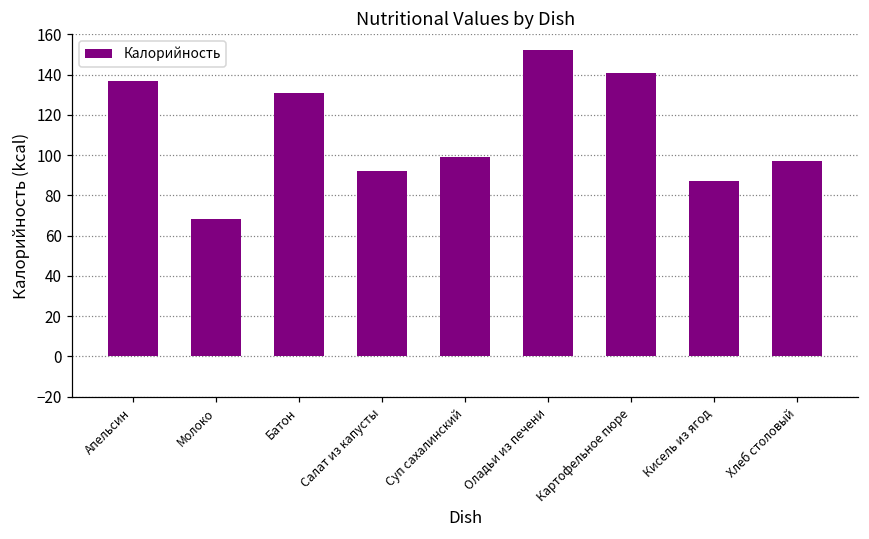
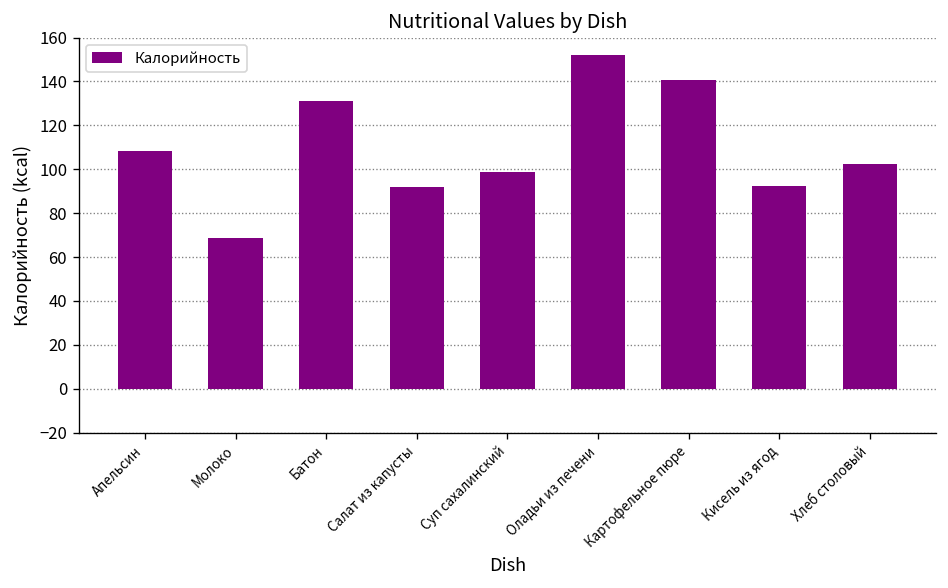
  {
-   "Апельсин": 137,
+   "Апельсин": 108,
    "Молоко": 69,
    "Батон": 131,
    "Салат из капусты": 92,
    "Суп сахалинский": 99,
    "Оладьи из печени": 152,
    "Картофельное пюре": 141,
-   "Кисель из ягод": 87,
-   "Хлеб столовый": 97
+   "Кисель из ягод": 92,
+   "Хлеб столовый": 103
  }
